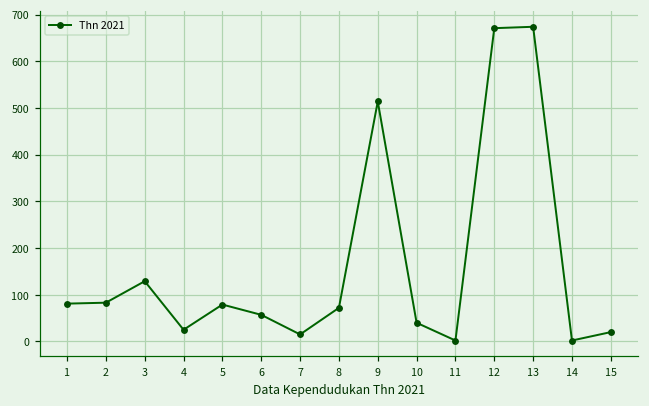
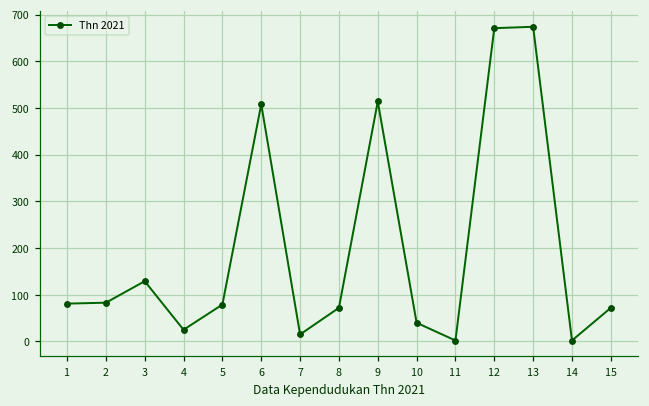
  {
    "1": 80,
    "2": 80,
    "3": 130,
    "4": 30,
    "5": 80,
-   "6": 60,
+   "6": 510,
    "7": 20,
    "8": 70,
    "9": 510,
    "10": 40,
    "11": 0,
    "12": 670,
    "13": 670,
    "14": 0,
-   "15": 20
+   "15": 70
  }
